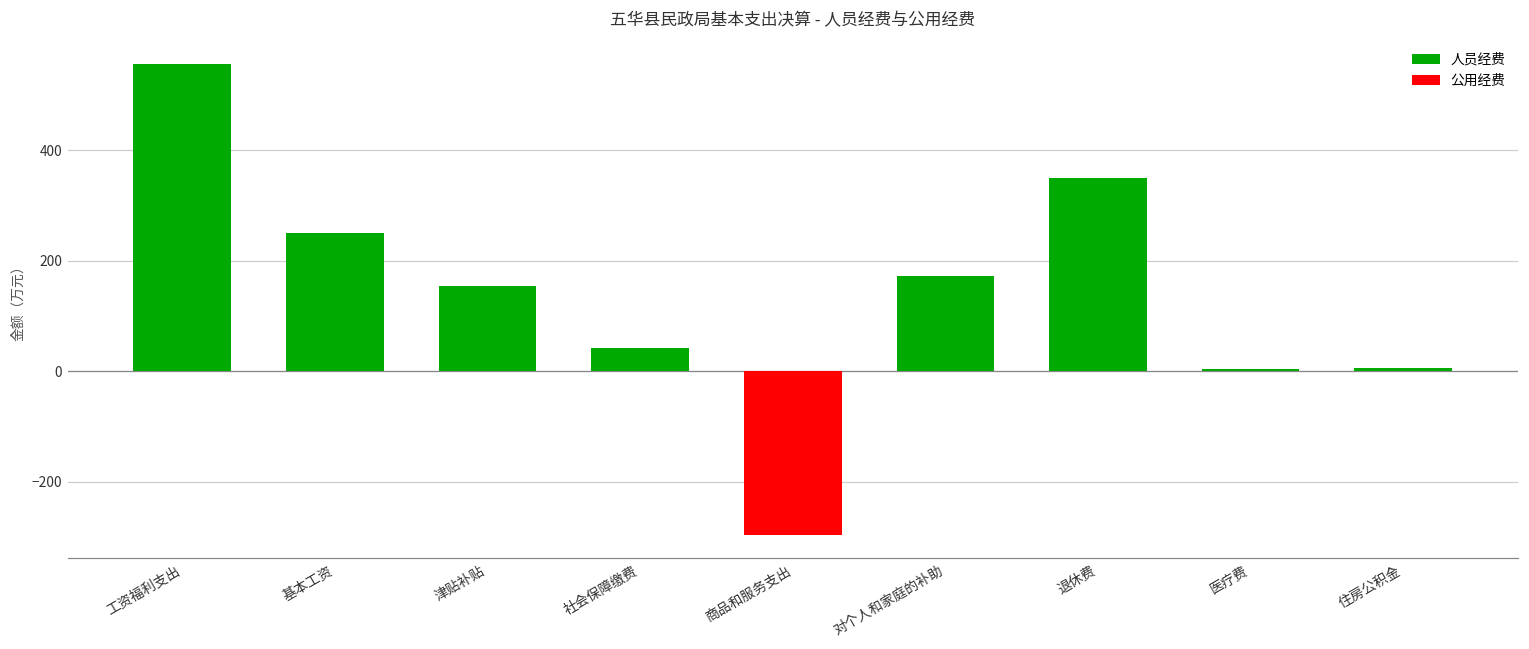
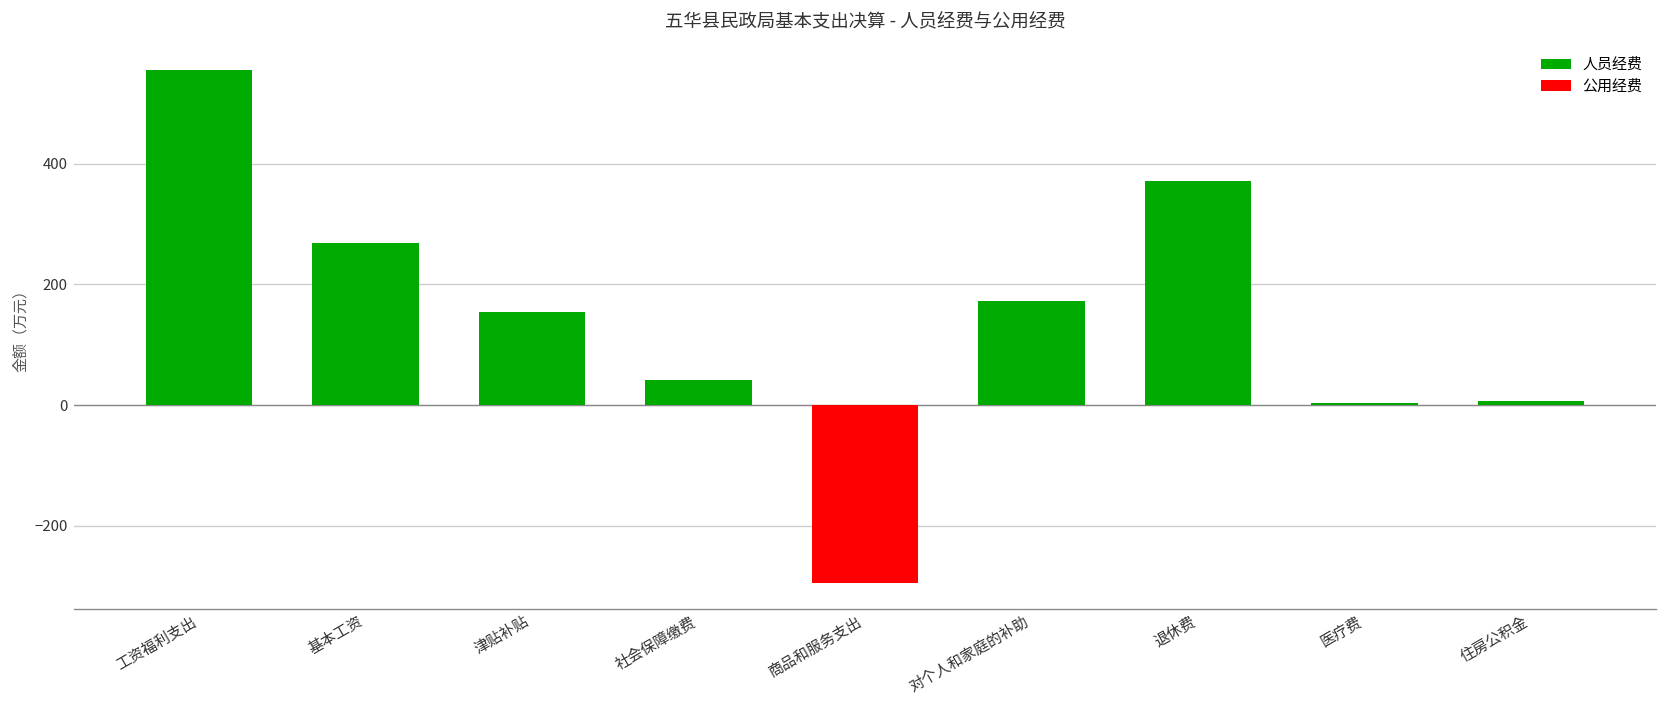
  {
    "人员经费": {
      "工资福利支出": 560,
-     "基本工资": 250,
+     "基本工资": 270,
      "津贴补贴": 150,
      "社会保障缴费": 40,
      "商品和服务支出": 0,
      "对个人和家庭的补助": 170,
-     "退休费": 350,
+     "退休费": 370,
      "住房公积金": 10
    },
    "公用经费": {
      "工资福利支出": 0,
      "基本工资": 0,
      "津贴补贴": 0,
      "社会保障缴费": 0,
      "商品和服务支出": -300,
      "对个人和家庭的补助": 0,
      "退休费": 0,
      "医疗费": 0,
      "住房公积金": 0
    }
  }
